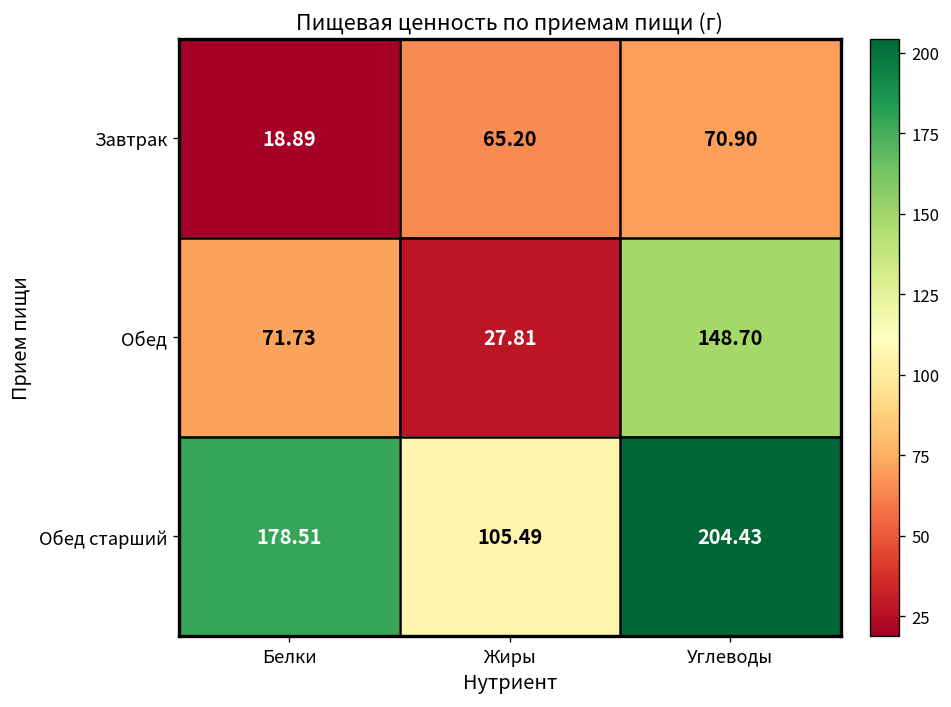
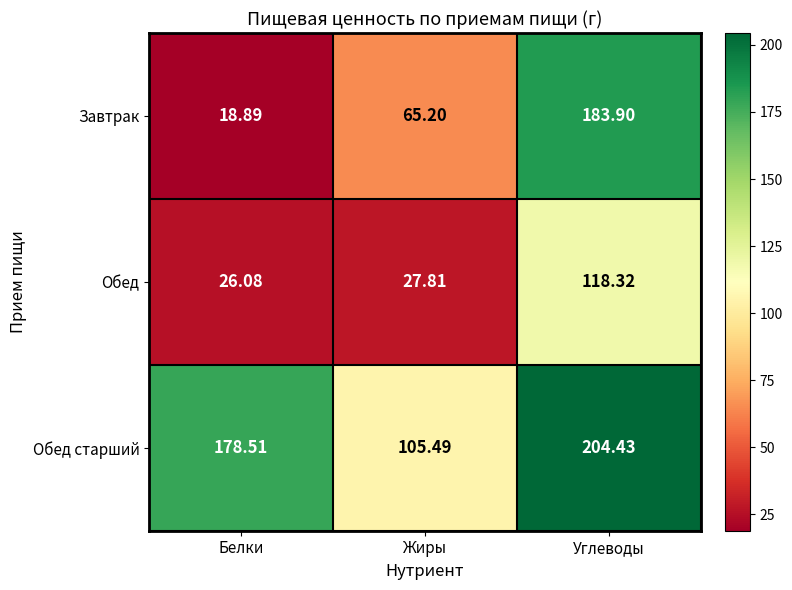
  {
    "Завтрак": {
      "Белки": 18.89,
      "Жиры": 65.20,
-     "Углеводы": 70.90
+     "Углеводы": 183.90
    },
    "Обед": {
-     "Белки": 71.73,
+     "Белки": 26.08,
      "Жиры": 27.81,
-     "Углеводы": 148.70
+     "Углеводы": 118.32
    },
    "Обед старший": {
      "Белки": 178.51,
      "Жиры": 105.49,
      "Углеводы": 204.43
    }
  }
